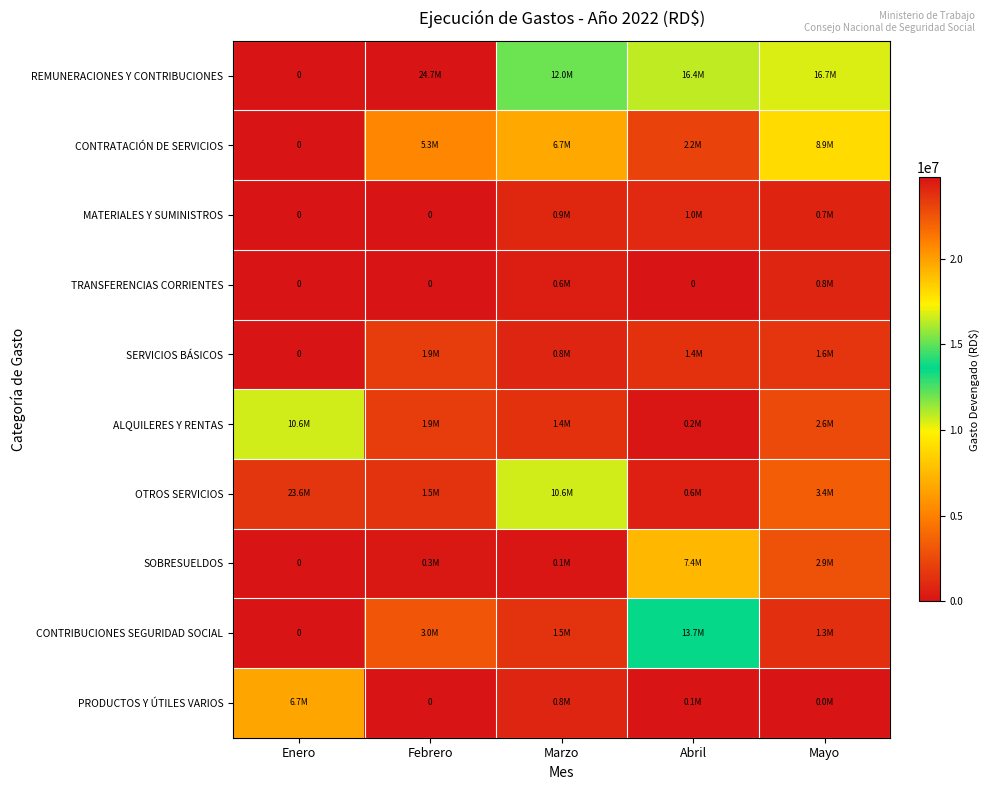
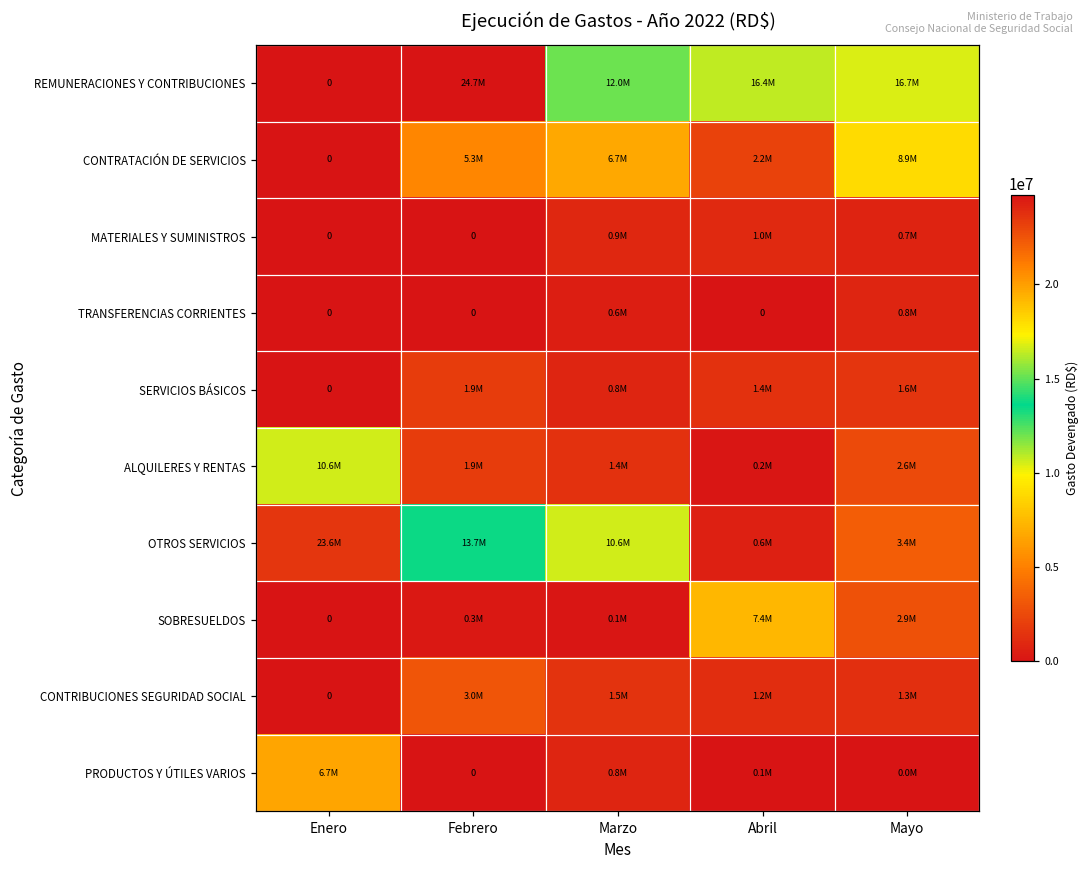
  {
    "REMUNERACIONES Y CONTRIBUCIONES": {
      "Enero": "0",
      "Febrero": "24.7M",
      "Marzo": "12.0M",
      "Abril": "16.4M",
      "Mayo": "16.7M"
    },
    "CONTRATACIÓN DE SERVICIOS": {
      "Enero": "0",
      "Febrero": "5.3M",
      "Marzo": "6.7M",
      "Abril": "2.2M",
      "Mayo": "8.9M"
    },
    "MATERIALES Y SUMINISTROS": {
      "Enero": "0",
      "Febrero": "0",
      "Marzo": "0.9M",
      "Abril": "1.0M",
      "Mayo": "0.7M"
    },
    "TRANSFERENCIAS CORRIENTES": {
      "Enero": "0",
      "Febrero": "0",
      "Marzo": "0.6M",
      "Abril": "0",
      "Mayo": "0.8M"
    },
    "SERVICIOS BÁSICOS": {
      "Enero": "0",
      "Febrero": "1.9M",
      "Marzo": "0.8M",
      "Abril": "1.4M",
      "Mayo": "1.6M"
    },
    "ALQUILERES Y RENTAS": {
      "Enero": "10.6M",
      "Febrero": "1.9M",
      "Marzo": "1.4M",
      "Abril": "0.2M",
      "Mayo": "2.6M"
    },
    "OTROS SERVICIOS": {
      "Enero": "23.6M",
-     "Febrero": "1.5M",
+     "Febrero": "13.7M",
      "Marzo": "10.6M",
      "Abril": "0.6M",
      "Mayo": "3.4M"
    },
    "SOBRESUELDOS": {
      "Enero": "0",
      "Febrero": "0.3M",
      "Marzo": "0.1M",
      "Abril": "7.4M",
      "Mayo": "2.9M"
    },
    "CONTRIBUCIONES SEGURIDAD SOCIAL": {
      "Enero": "0",
      "Febrero": "3.0M",
      "Marzo": "1.5M",
-     "Abril": "13.7M",
+     "Abril": "1.2M",
      "Mayo": "1.3M"
    },
    "PRODUCTOS Y ÚTILES VARIOS": {
      "Enero": "6.7M",
      "Febrero": "0",
      "Marzo": "0.8M",
      "Abril": "0.1M",
      "Mayo": "0.0M"
    }
  }
